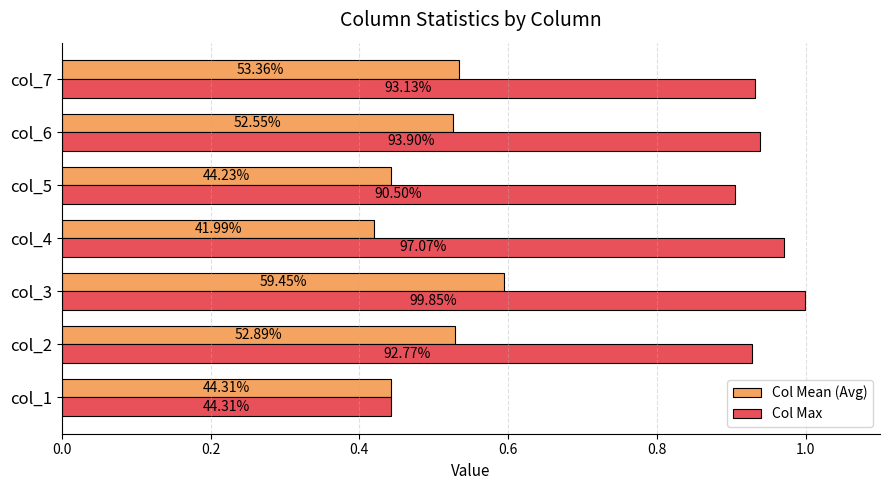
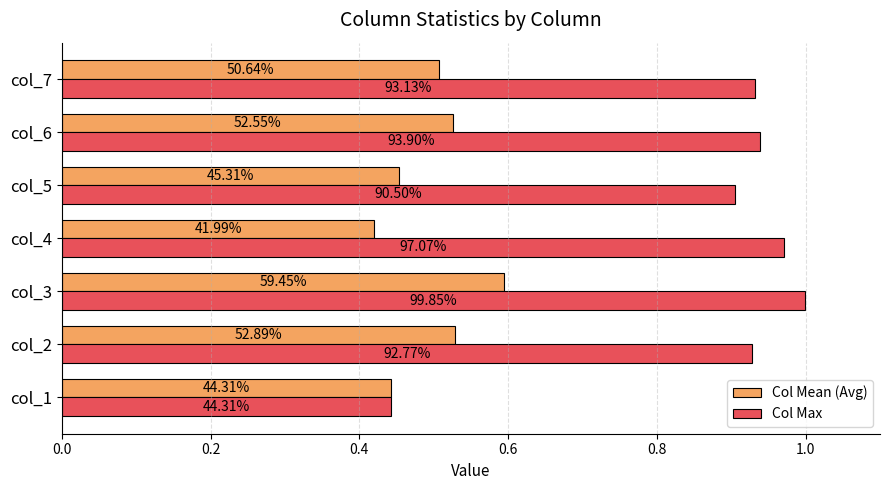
  {
    "Col Mean (Avg)": {
-     "col_7": "53.36%",
+     "col_7": "50.64%",
      "col_6": "52.55%",
-     "col_5": "44.23%",
+     "col_5": "45.31%",
      "col_4": "41.99%",
      "col_3": "59.45%",
      "col_2": "52.89%",
      "col_1": "44.31%"
    },
    "Col Max": {
      "col_7": "93.13%",
      "col_6": "93.90%",
      "col_5": "90.50%",
      "col_4": "97.07%",
      "col_3": "99.85%",
      "col_2": "92.77%",
      "col_1": "44.31%"
    }
  }
